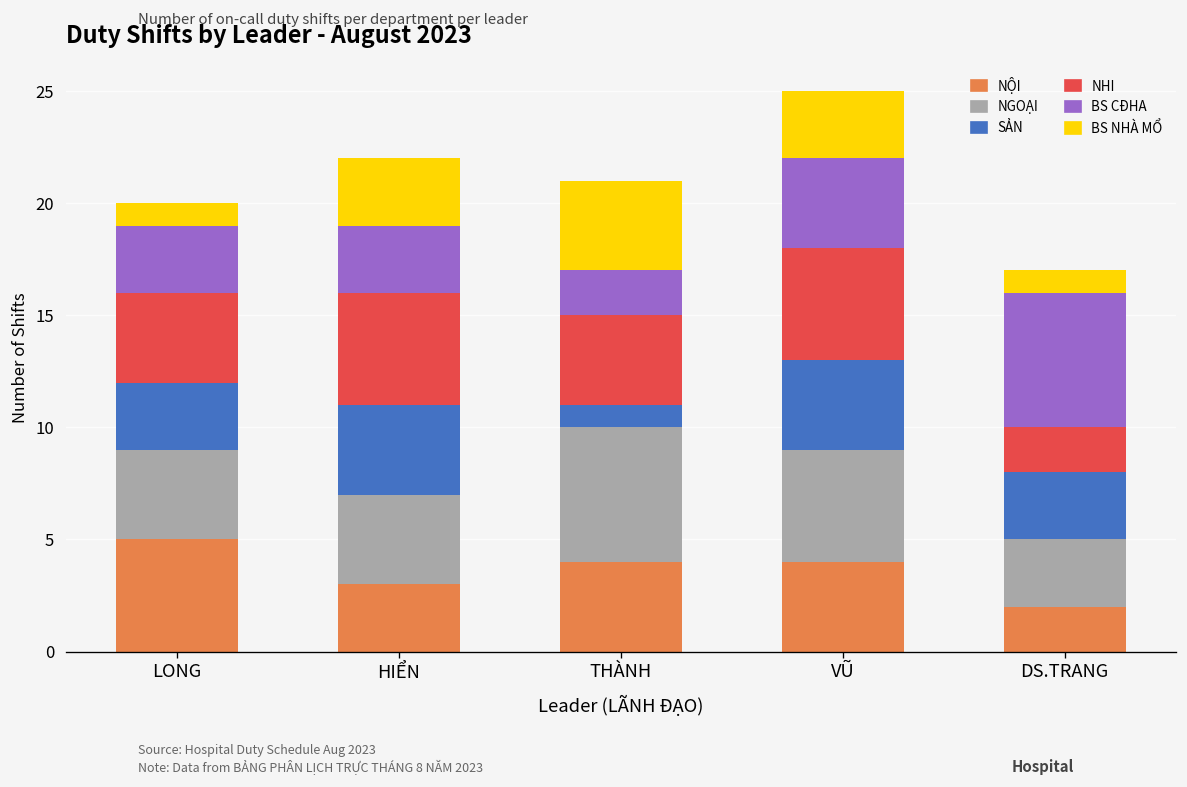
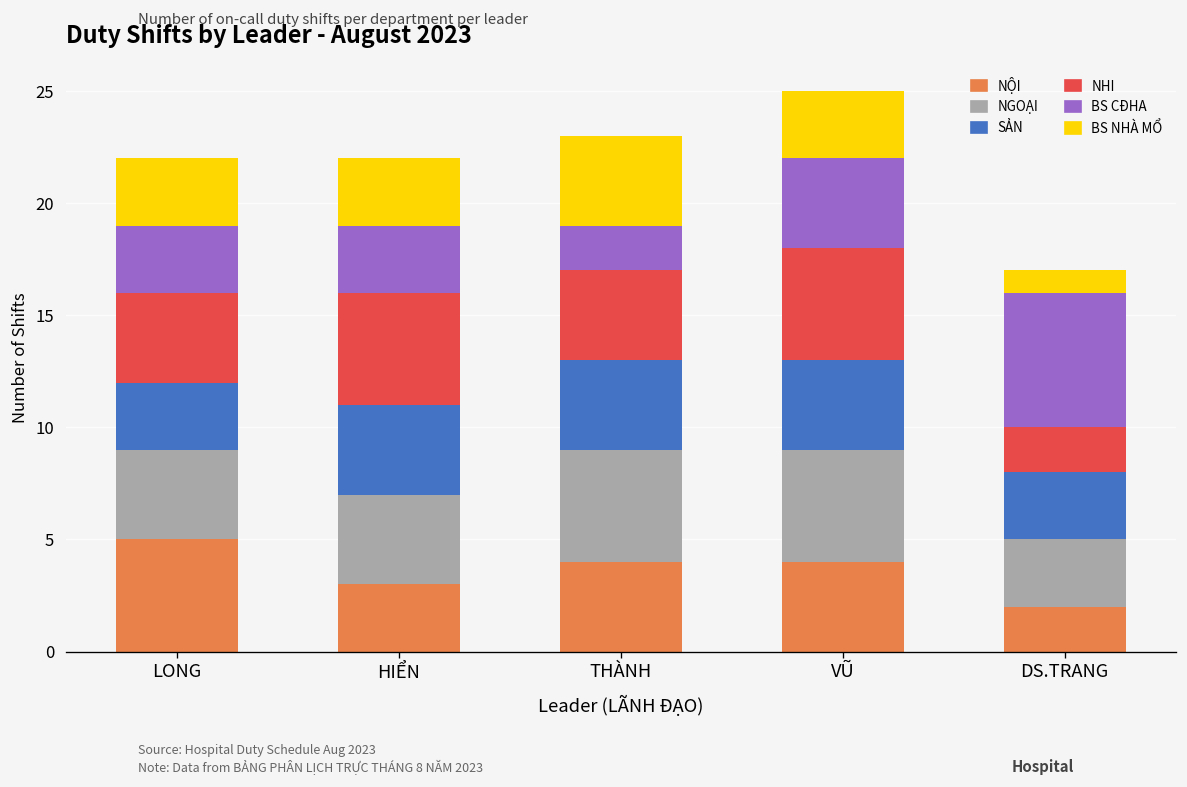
  {
    "NGOẠI": {
      "LONG": 4,
      "HIỂN": 4,
-     "THÀNH": 6,
+     "THÀNH": 5,
      "VŨ": 5,
      "DS.TRANG": 3
    },
    "SẢN": {
      "LONG": 3,
      "HIỂN": 4,
-     "THÀNH": 1,
+     "THÀNH": 4,
      "VŨ": 4,
      "DS.TRANG": 3
    },
    "BS CĐHA": {
      "LONG": 3,
      "HIỂN": 3,
      "THÀNH": 2,
      "VŨ": 4,
      "DS.TRANG": 6
    },
    "BS NHÀ MỔ": {
-     "LONG": 1,
+     "LONG": 3,
      "HIỂN": 3,
      "THÀNH": 4,
      "VŨ": 3,
      "DS.TRANG": 1
    }
  }
